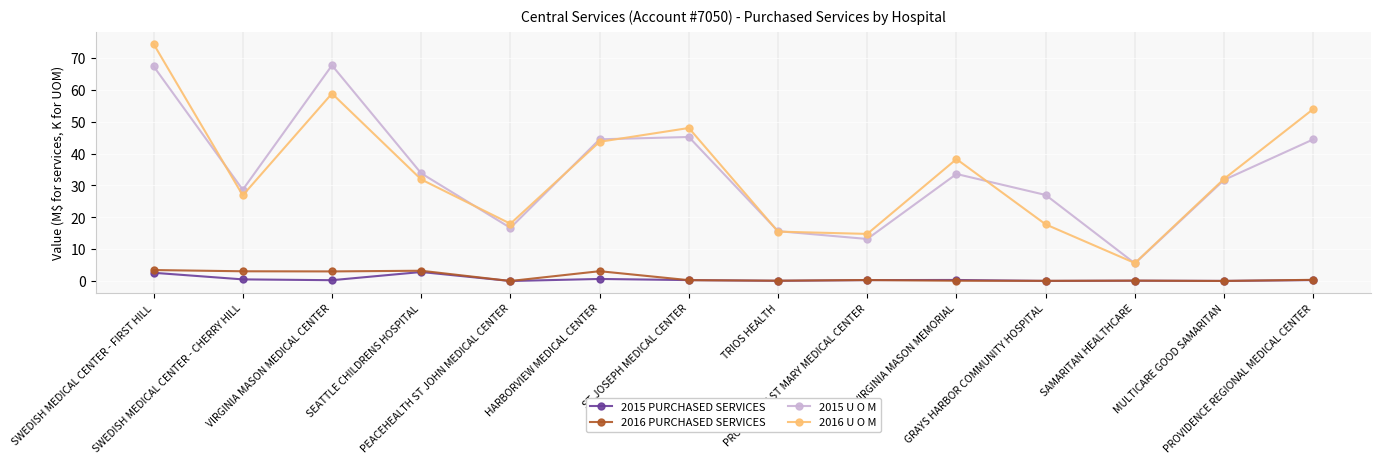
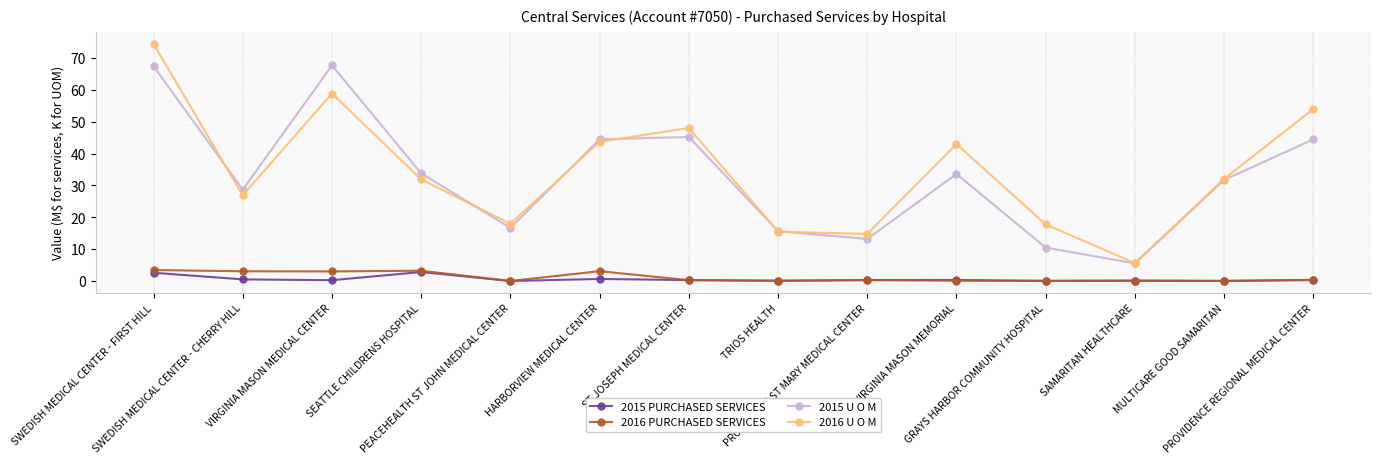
  {
    "2015 PURCHASED SERVICES": {
      "SWEDISH MEDICAL CENTER - FIRST HILL": 3,
      "SWEDISH MEDICAL CENTER - CHERRY HILL": 1,
      "VIRGINIA MASON MEDICAL CENTER": 0,
      "HARBORVIEW MEDICAL CENTER": 1
    },
    "2016 PURCHASED SERVICES": {
      "SWEDISH MEDICAL CENTER - FIRST HILL": 3,
      "SWEDISH MEDICAL CENTER - CHERRY HILL": 3,
      "VIRGINIA MASON MEDICAL CENTER": 3,
      "HARBORVIEW MEDICAL CENTER": 3
    },
    "2015 U O M": {
      "SWEDISH MEDICAL CENTER - FIRST HILL": 67,
      "SWEDISH MEDICAL CENTER - CHERRY HILL": 29,
      "VIRGINIA MASON MEDICAL CENTER": 68,
      "SEATTLE CHILDRENS HOSPITAL": 34,
      "PEACEHEALTH ST JOHN MEDICAL CENTER": 17,
      "ST JOSEPH MEDICAL CENTER": 45,
      "PROVIDENCE ST MARY MEDICAL CENTER": 13,
      "VIRGINIA MASON MEMORIAL": 34,
-     "GRAYS HARBOR COMMUNITY HOSPITAL": 27,
+     "GRAYS HARBOR COMMUNITY HOSPITAL": 10,
      "PROVIDENCE REGIONAL MEDICAL CENTER": 44
    },
    "2016 U O M": {
      "SWEDISH MEDICAL CENTER - FIRST HILL": 74,
      "SWEDISH MEDICAL CENTER - CHERRY HILL": 27,
      "VIRGINIA MASON MEDICAL CENTER": 59,
      "SEATTLE CHILDRENS HOSPITAL": 32,
      "PEACEHEALTH ST JOHN MEDICAL CENTER": 18,
      "ST JOSEPH MEDICAL CENTER": 48,
      "PROVIDENCE ST MARY MEDICAL CENTER": 15,
-     "VIRGINIA MASON MEMORIAL": 38,
+     "VIRGINIA MASON MEMORIAL": 43,
      "GRAYS HARBOR COMMUNITY HOSPITAL": 18,
      "PROVIDENCE REGIONAL MEDICAL CENTER": 54
    }
  }
